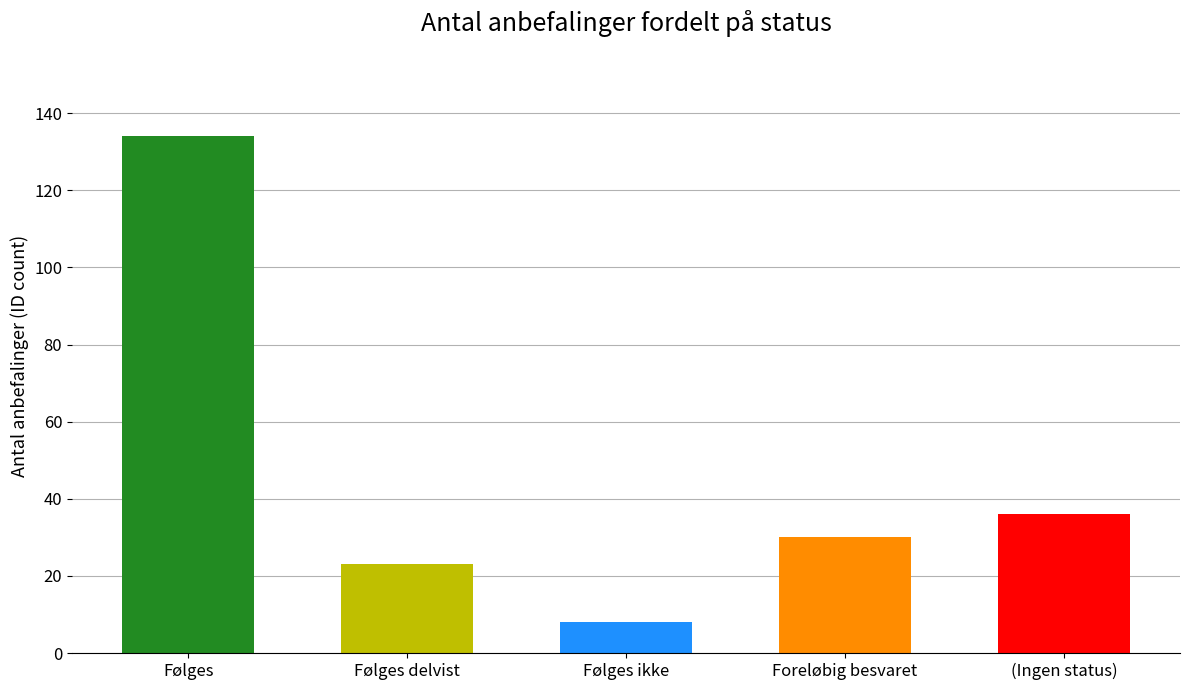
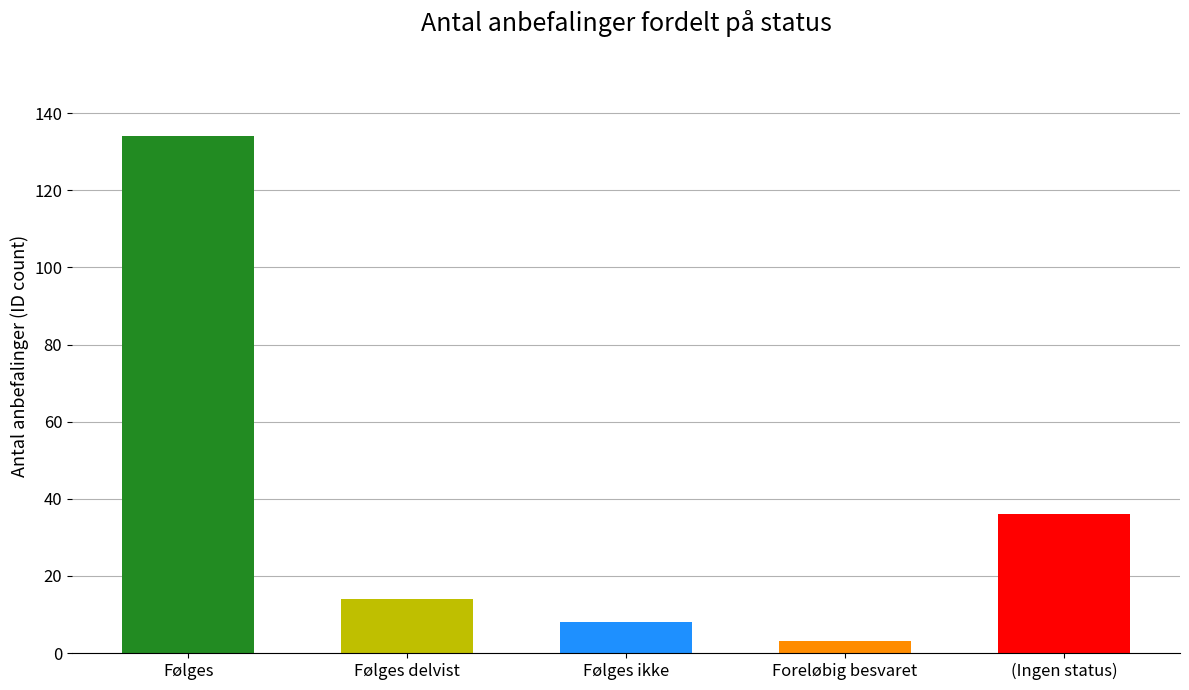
  {
    "Følges": 134,
-   "Følges delvist": 23,
+   "Følges delvist": 14,
    "Følges ikke": 8,
-   "Foreløbig besvaret": 30,
+   "Foreløbig besvaret": 3,
    "(Ingen status)": 36
  }
